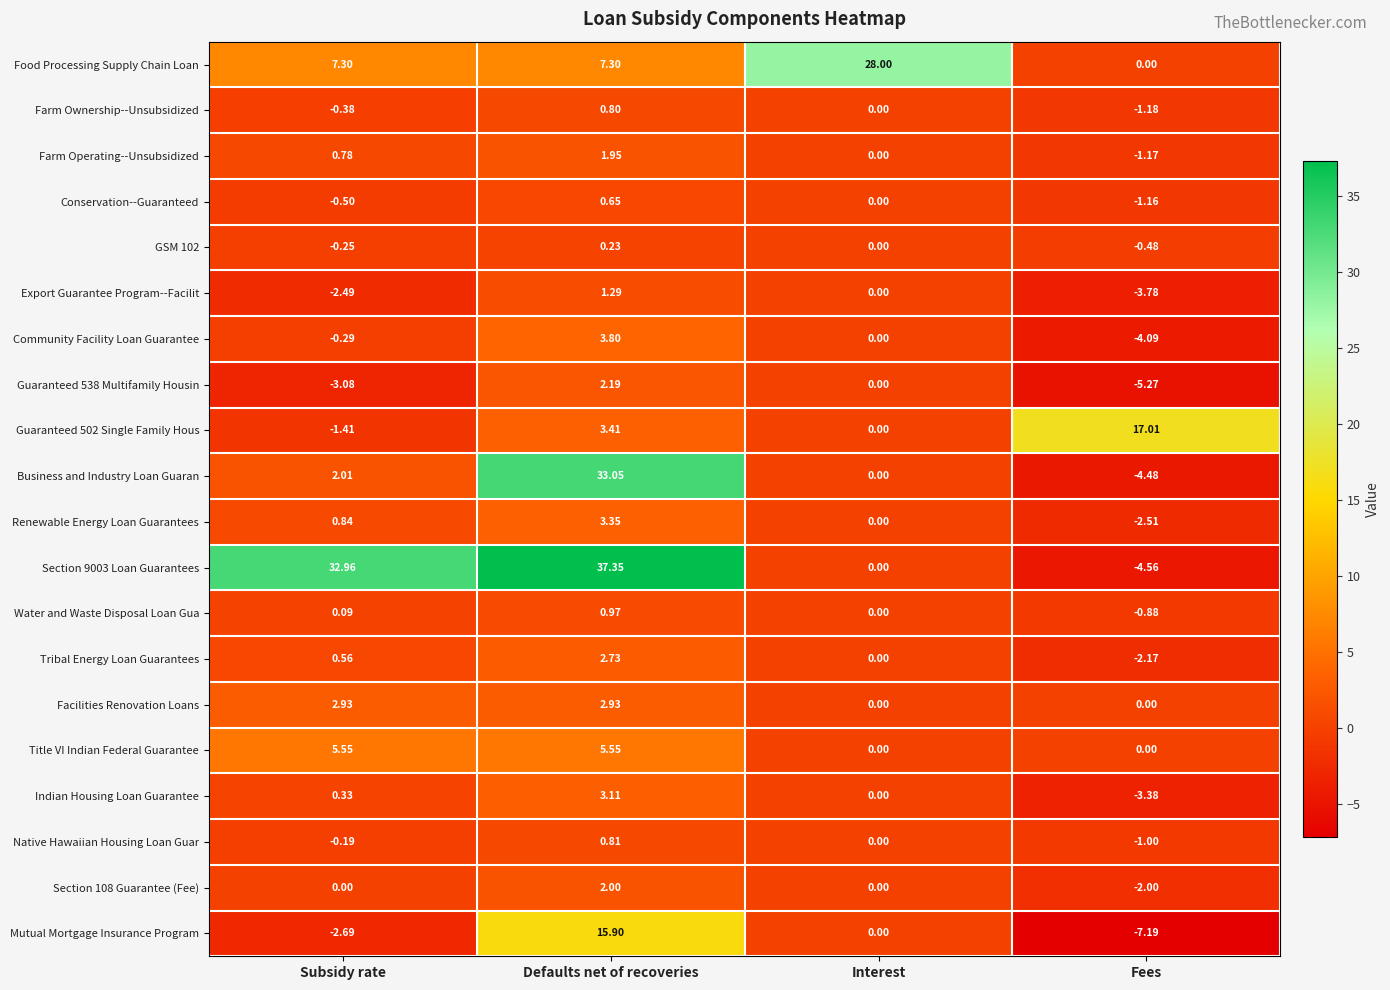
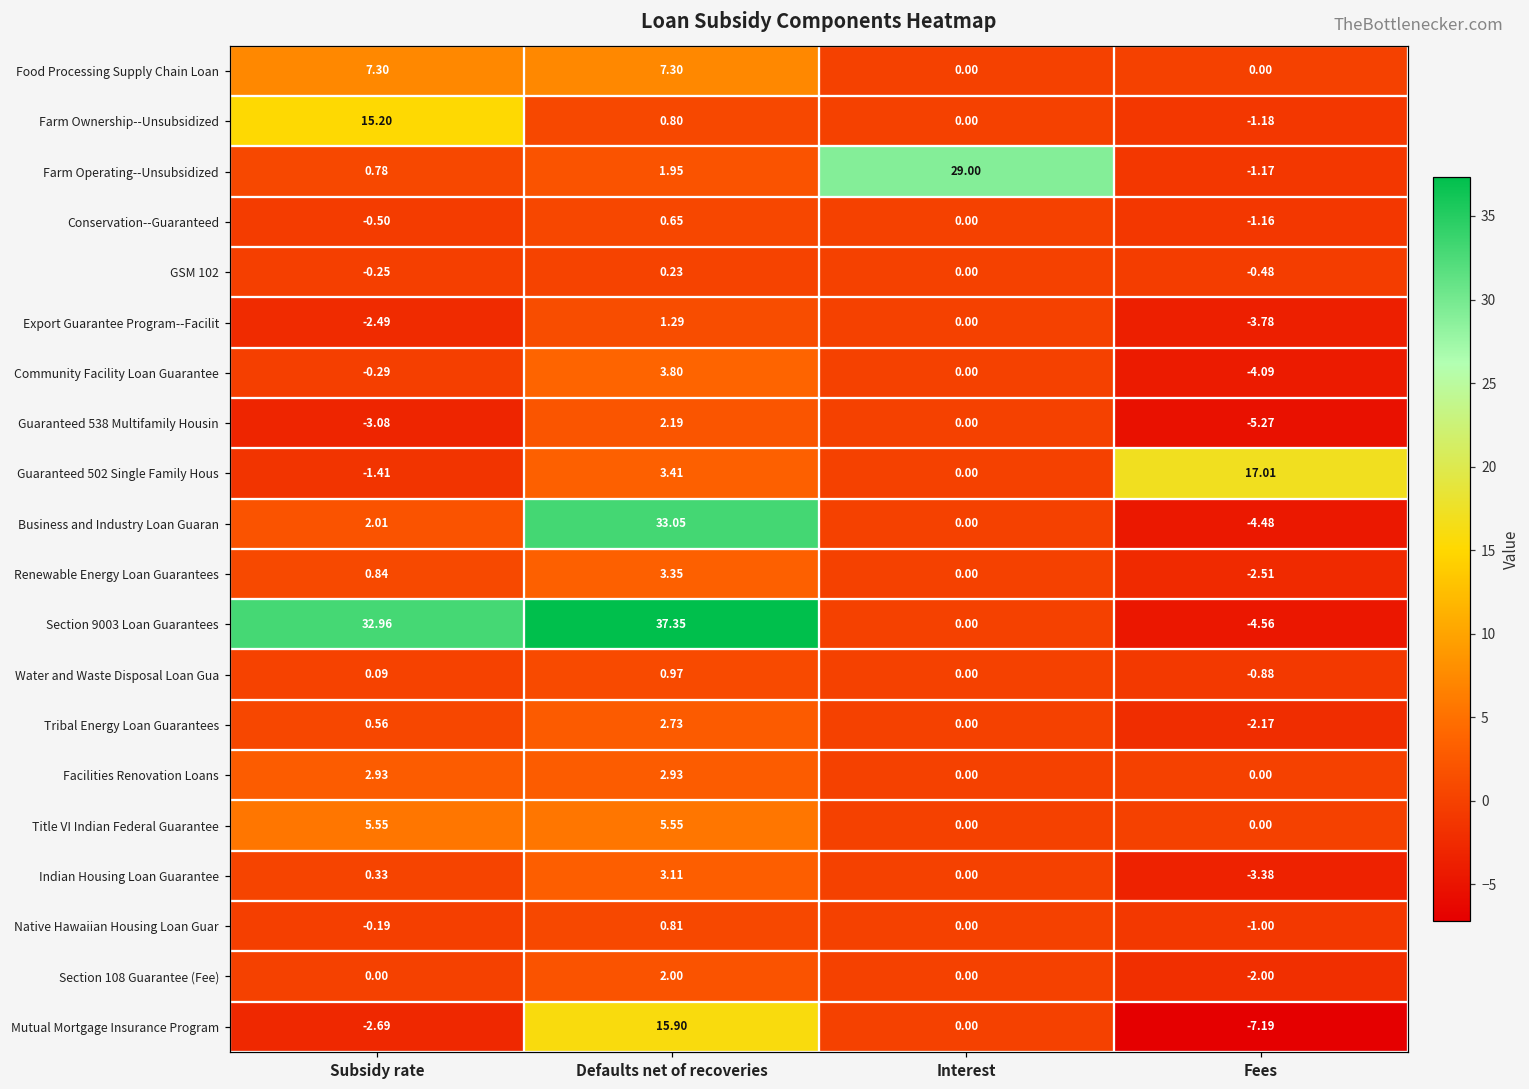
  {
    "Food Processing Supply Chain Loan": {
      "Subsidy rate": 7.30,
      "Defaults net of recoveries": 7.30,
-     "Interest": 28.00,
+     "Interest": 0.00,
      "Fees": 0.00
    },
    "Farm Ownership--Unsubsidized": {
-     "Subsidy rate": -0.38,
+     "Subsidy rate": 15.20,
      "Defaults net of recoveries": 0.80,
      "Interest": 0.00,
      "Fees": -1.18
    },
    "Farm Operating--Unsubsidized": {
      "Subsidy rate": 0.78,
      "Defaults net of recoveries": 1.95,
-     "Interest": 0.00,
+     "Interest": 29.00,
      "Fees": -1.17
    },
    "Conservation--Guaranteed": {
      "Subsidy rate": -0.50,
      "Defaults net of recoveries": 0.65,
      "Interest": 0.00,
      "Fees": -1.16
    },
    "GSM 102": {
      "Subsidy rate": -0.25,
      "Defaults net of recoveries": 0.23,
      "Interest": 0.00,
      "Fees": -0.48
    },
    "Export Guarantee Program--Facilit": {
      "Subsidy rate": -2.49,
      "Defaults net of recoveries": 1.29,
      "Interest": 0.00,
      "Fees": -3.78
    },
    "Community Facility Loan Guarantee": {
      "Subsidy rate": -0.29,
      "Defaults net of recoveries": 3.80,
      "Interest": 0.00,
      "Fees": -4.09
    },
    "Guaranteed 538 Multifamily Housin": {
      "Subsidy rate": -3.08,
      "Defaults net of recoveries": 2.19,
      "Interest": 0.00,
      "Fees": -5.27
    },
    "Guaranteed 502 Single Family Hous": {
      "Subsidy rate": -1.41,
      "Defaults net of recoveries": 3.41,
      "Interest": 0.00,
      "Fees": 17.01
    },
    "Business and Industry Loan Guaran": {
      "Subsidy rate": 2.01,
      "Defaults net of recoveries": 33.05,
      "Interest": 0.00,
      "Fees": -4.48
    },
    "Renewable Energy Loan Guarantees": {
      "Subsidy rate": 0.84,
      "Defaults net of recoveries": 3.35,
      "Interest": 0.00,
      "Fees": -2.51
    },
    "Section 9003 Loan Guarantees": {
      "Subsidy rate": 32.96,
      "Defaults net of recoveries": 37.35,
      "Interest": 0.00,
      "Fees": -4.56
    },
    "Water and Waste Disposal Loan Gua": {
      "Subsidy rate": 0.09,
      "Defaults net of recoveries": 0.97,
      "Interest": 0.00,
      "Fees": -0.88
    },
    "Tribal Energy Loan Guarantees": {
      "Subsidy rate": 0.56,
      "Defaults net of recoveries": 2.73,
      "Interest": 0.00,
      "Fees": -2.17
    },
    "Facilities Renovation Loans": {
      "Subsidy rate": 2.93,
      "Defaults net of recoveries": 2.93,
      "Interest": 0.00,
      "Fees": 0.00
    },
    "Title VI Indian Federal Guarantee": {
      "Subsidy rate": 5.55,
      "Defaults net of recoveries": 5.55,
      "Interest": 0.00,
      "Fees": 0.00
    },
    "Indian Housing Loan Guarantee": {
      "Subsidy rate": 0.33,
      "Defaults net of recoveries": 3.11,
      "Interest": 0.00,
      "Fees": -3.38
    },
    "Native Hawaiian Housing Loan Guar": {
      "Subsidy rate": -0.19,
      "Defaults net of recoveries": 0.81,
      "Interest": 0.00,
      "Fees": -1.00
    },
    "Section 108 Guarantee (Fee)": {
      "Subsidy rate": 0.00,
      "Defaults net of recoveries": 2.00,
      "Interest": 0.00,
      "Fees": -2.00
    },
    "Mutual Mortgage Insurance Program": {
      "Subsidy rate": -2.69,
      "Defaults net of recoveries": 15.90,
      "Interest": 0.00,
      "Fees": -7.19
    }
  }
